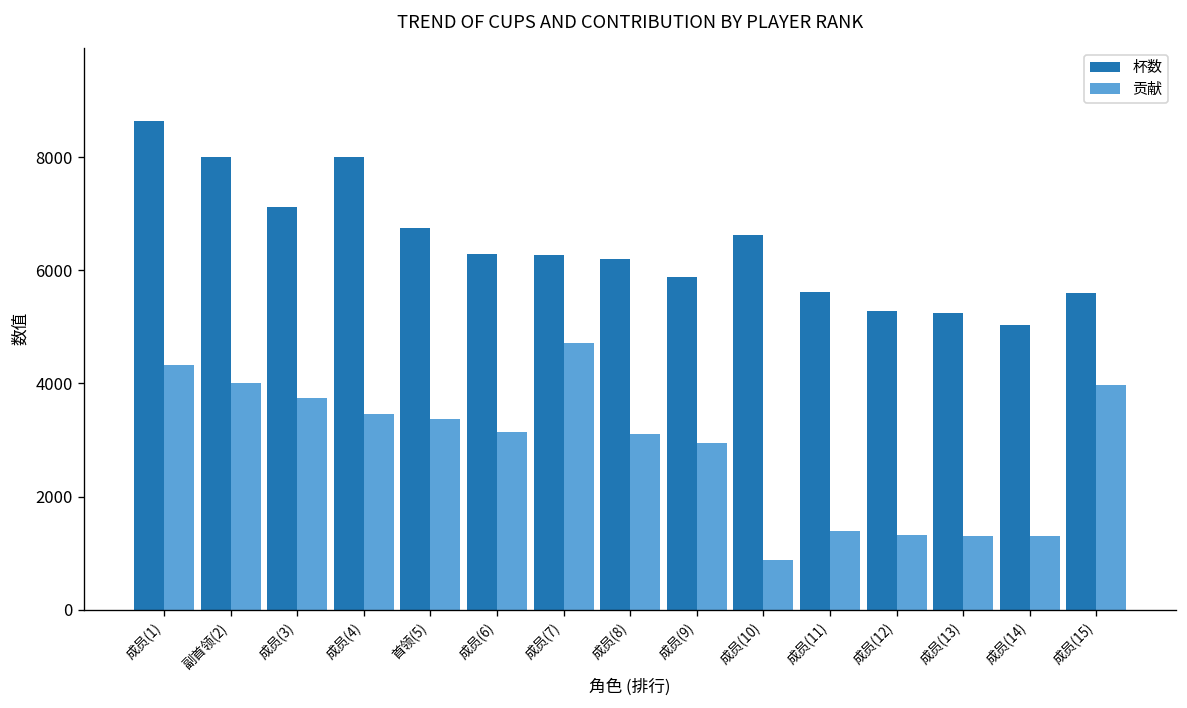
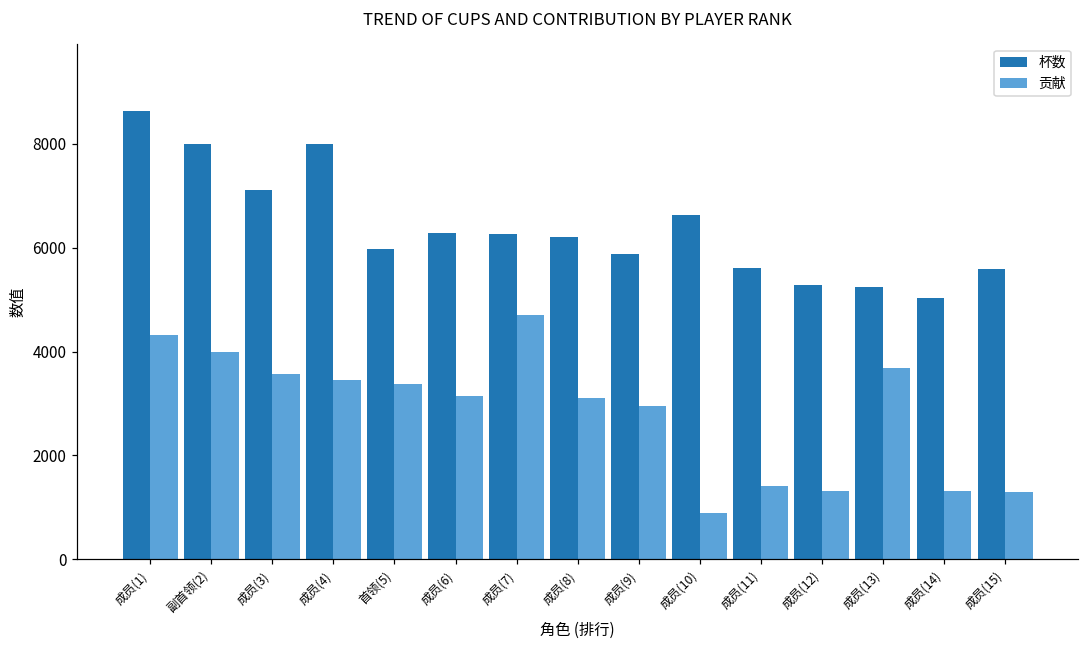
  {
    "杯数": {
      "成员(1)": 8600,
      "副首领(2)": 8000,
      "成员(3)": 7100,
      "成员(4)": 8000,
-     "首领(5)": 6800,
+     "首领(5)": 6000,
      "成员(6)": 6300,
      "成员(7)": 6300,
      "成员(8)": 6200,
      "成员(9)": 5900,
      "成员(10)": 6600,
      "成员(11)": 5600,
      "成员(12)": 5300,
      "成员(13)": 5200,
      "成员(14)": 5000,
      "成员(15)": 5600
    },
    "贡献": {
      "成员(1)": 4300,
      "副首领(2)": 4000,
-     "成员(3)": 3700,
+     "成员(3)": 3600,
      "成员(4)": 3500,
      "首领(5)": 3400,
      "成员(6)": 3100,
      "成员(7)": 4700,
      "成员(8)": 3100,
      "成员(9)": 2900,
      "成员(10)": 900,
      "成员(11)": 1400,
      "成员(12)": 1300,
-     "成员(13)": 1300,
+     "成员(13)": 3700,
      "成员(14)": 1300,
-     "成员(15)": 4000
+     "成员(15)": 1300
    }
  }
